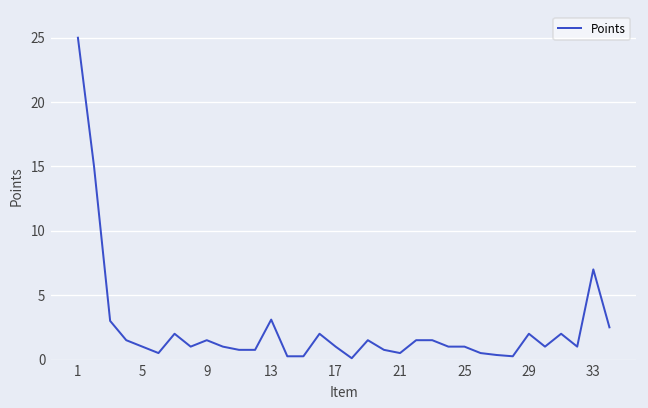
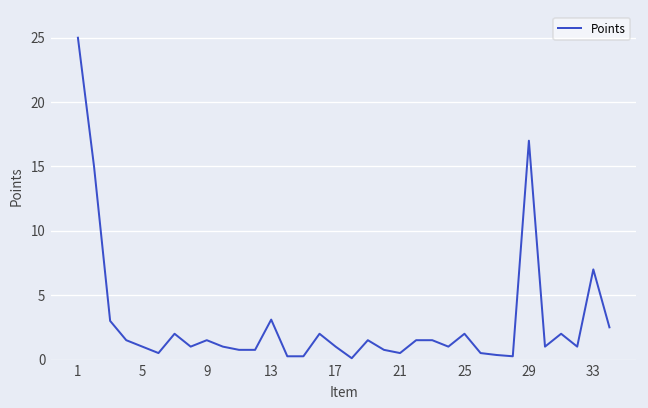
  {
    "1": 25,
    "5": 1,
    "9": 1.5,
    "13": 3,
    "17": 1,
    "21": 0.5,
-   "25": 1,
-   "29": 2,
+   "25": 2,
+   "29": 17,
    "33": 7
  }
